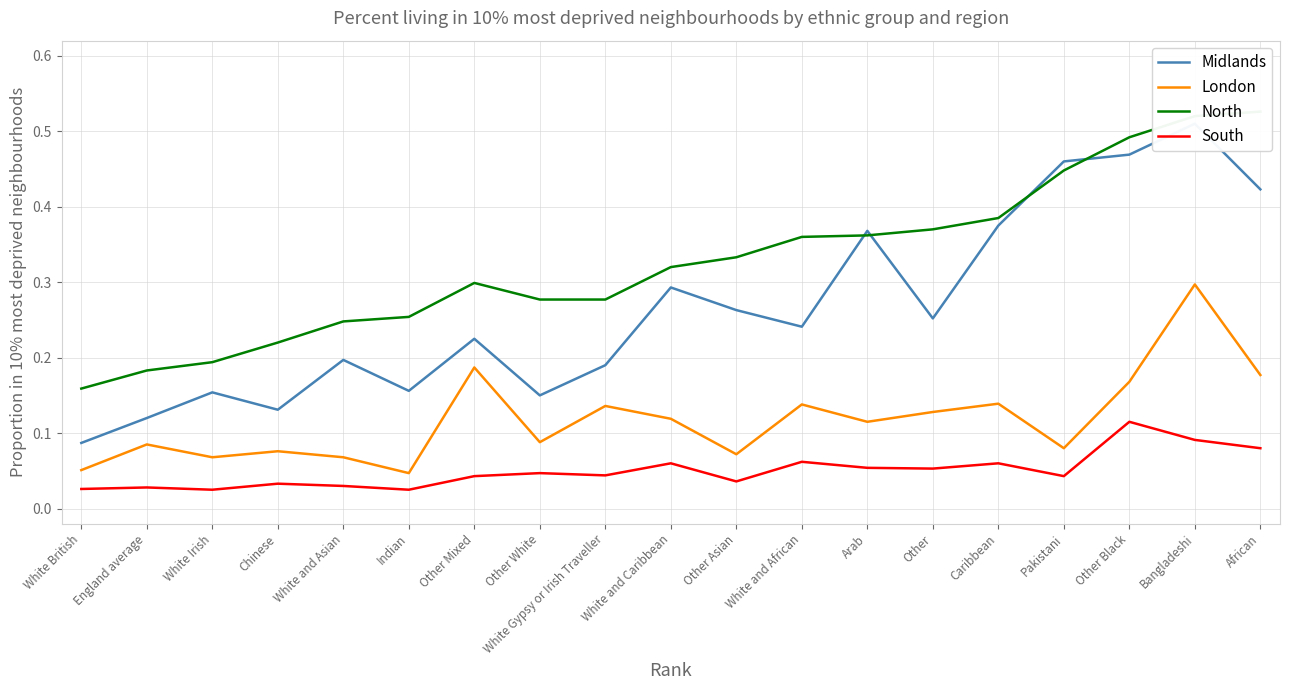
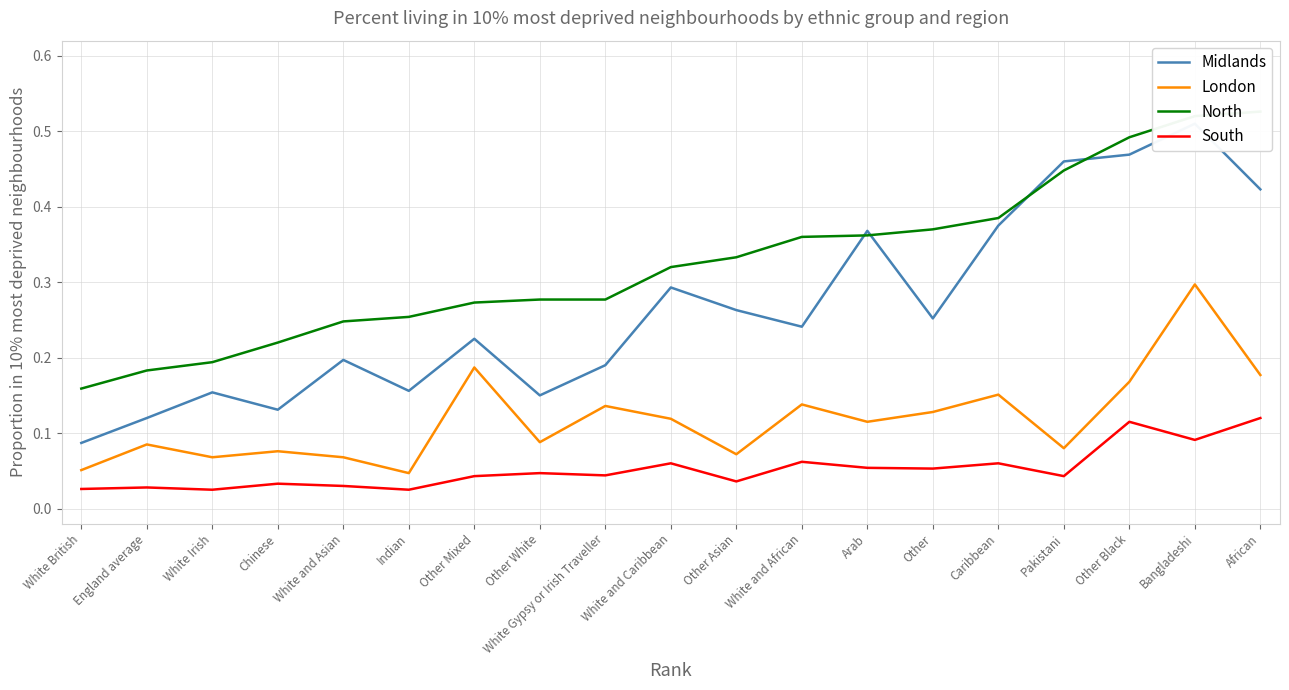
  {
    "Midlands": {
      "White British": 0.09,
      "England average": 0.12,
      "White Irish": 0.15,
      "Chinese": 0.13,
      "White and Asian": 0.20,
      "Indian": 0.16,
      "Other Mixed": 0.23,
      "Other White": 0.15,
      "White Gypsy or Irish Traveller": 0.19,
      "White and Caribbean": 0.29,
      "Other Asian": 0.26,
      "White and African": 0.24,
      "Arab": 0.37,
      "Other": 0.25,
      "Caribbean": 0.38,
      "Pakistani": 0.46,
      "Other Black": 0.47,
      "African": 0.42
    },
    "London": {
      "White British": 0.05,
      "England average": 0.09,
      "White Irish": 0.07,
      "Chinese": 0.08,
      "White and Asian": 0.07,
      "Indian": 0.05,
      "Other Mixed": 0.19,
      "Other White": 0.09,
      "White Gypsy or Irish Traveller": 0.14,
      "White and Caribbean": 0.12,
      "Other Asian": 0.07,
      "White and African": 0.14,
      "Arab": 0.12,
      "Other": 0.13,
-     "Caribbean": 0.14,
+     "Caribbean": 0.15,
      "Pakistani": 0.08,
      "Other Black": 0.17,
      "Bangladeshi": 0.30,
      "African": 0.18
    },
    "North": {
      "White British": 0.16,
      "England average": 0.18,
      "White Irish": 0.19,
      "Chinese": 0.22,
      "White and Asian": 0.25,
      "Indian": 0.25,
-     "Other Mixed": 0.30,
+     "Other Mixed": 0.27,
      "Other White": 0.28,
      "White Gypsy or Irish Traveller": 0.28,
      "White and Caribbean": 0.32,
      "Other Asian": 0.33,
      "White and African": 0.36,
      "Arab": 0.36,
      "Other": 0.37,
      "Caribbean": 0.39,
      "Pakistani": 0.45,
      "Other Black": 0.49
    },
    "South": {
      "White British": 0.03,
      "England average": 0.03,
      "White Irish": 0.03,
      "Chinese": 0.03,
      "White and Asian": 0.03,
      "Indian": 0.03,
      "Other Mixed": 0.04,
      "Other White": 0.05,
      "White Gypsy or Irish Traveller": 0.04,
      "White and Caribbean": 0.06,
      "Other Asian": 0.04,
      "White and African": 0.06,
      "Arab": 0.05,
      "Other": 0.05,
      "Caribbean": 0.06,
      "Pakistani": 0.04,
      "Other Black": 0.12,
      "Bangladeshi": 0.09,
-     "African": 0.08
+     "African": 0.12
    }
  }
